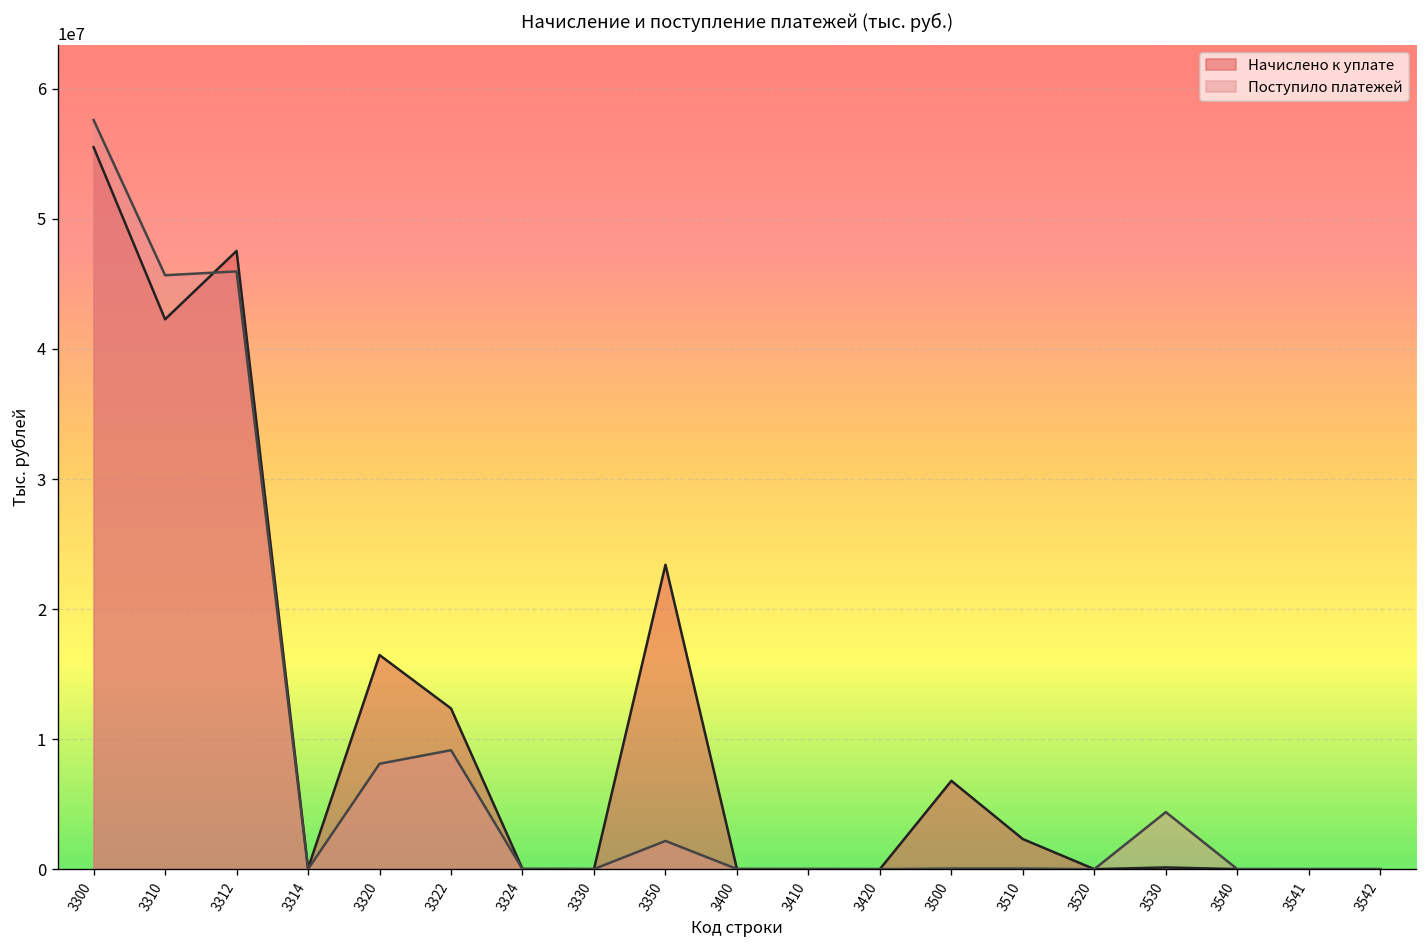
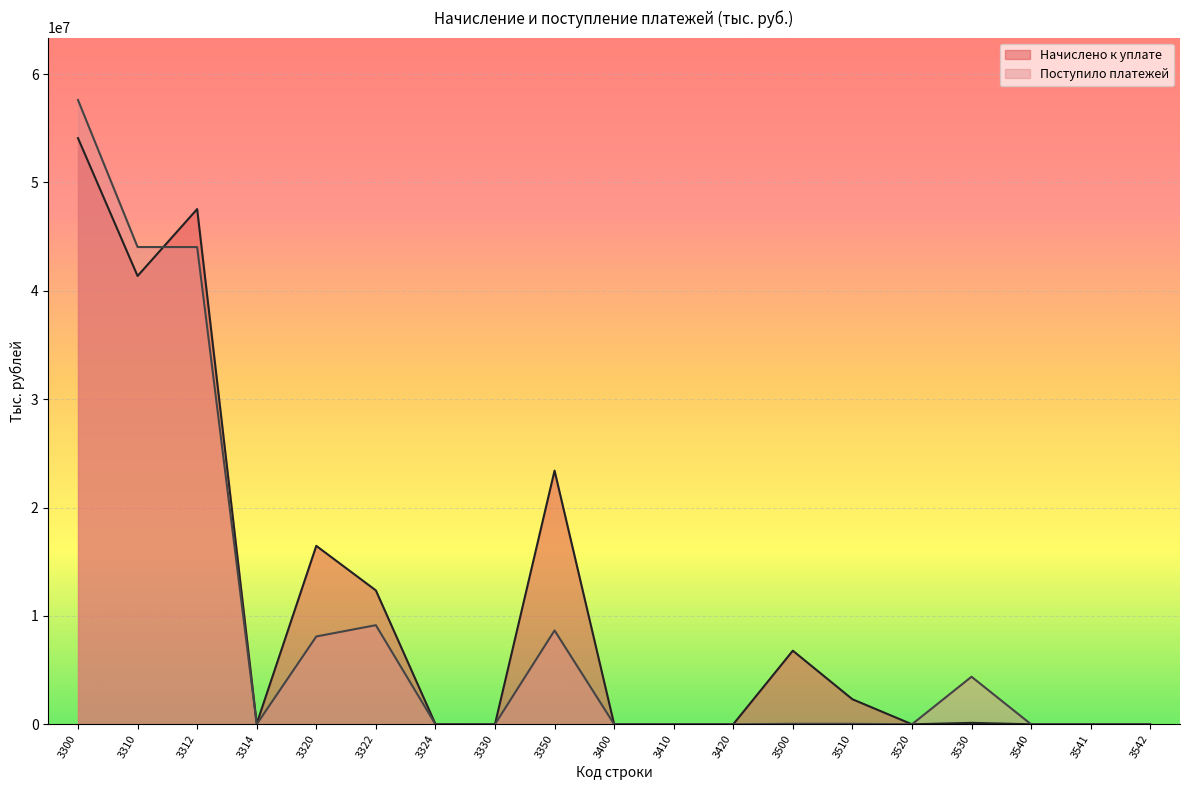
  {
    "Начислено к уплате": {
-     "3300": 55500000,
-     "3310": 42300000,
+     "3300": 54100000,
+     "3310": 41400000,
      "3312": 47500000,
      "3320": 16500000,
      "3322": 12400000,
      "3350": 23400000,
      "3500": 6800000,
      "3510": 2300000,
      "3530": 100000
    },
    "Поступило платежей": {
      "3300": 57600000,
-     "3310": 45700000,
-     "3312": 46000000,
+     "3310": 44000000,
+     "3312": 44000000,
      "3320": 8100000,
      "3322": 9100000,
-     "3350": 2200000,
+     "3350": 8700000,
      "3500": 0,
      "3510": 0,
      "3530": 4400000
    }
  }
